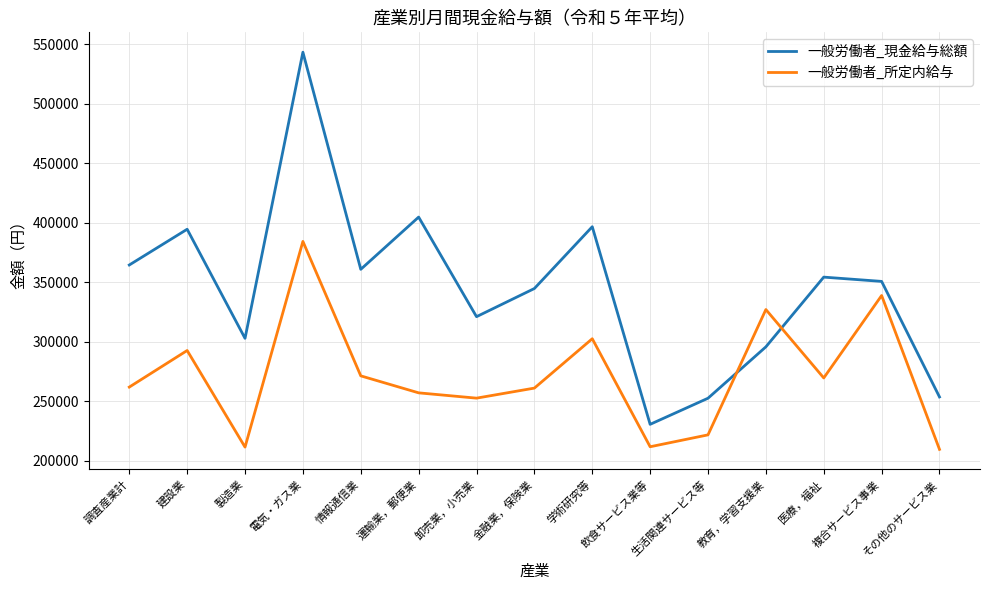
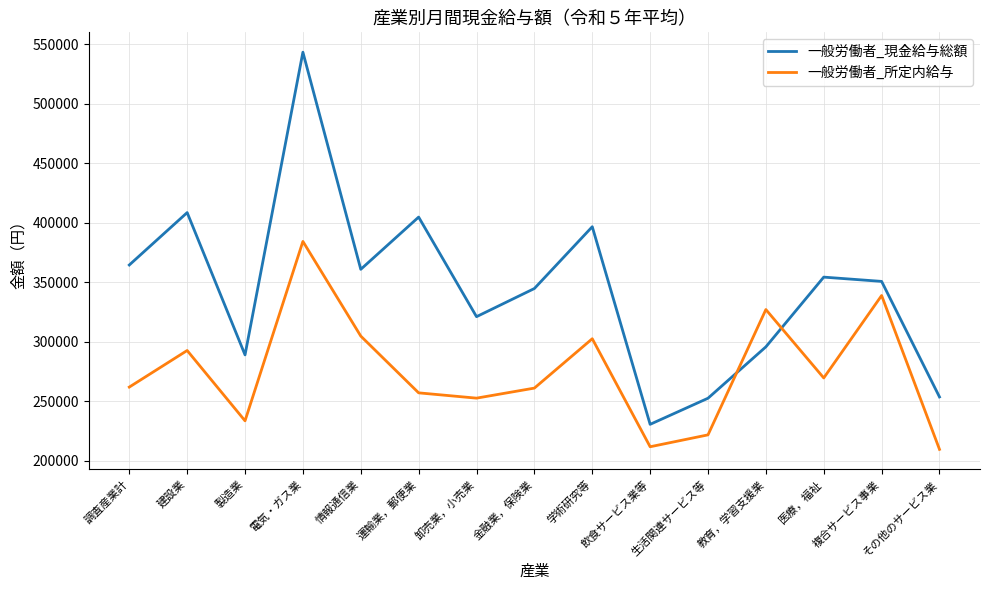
  {
    "一般労働者_現金給与総額": {
      "調査産業計": 364000,
-     "建設業": 394000,
-     "製造業": 303000,
+     "建設業": 408000,
+     "製造業": 289000,
      "電気・ガス業": 543000,
      "情報通信業": 361000,
      "運輸業，郵便業": 405000,
      "卸売業，小売業": 321000,
      "金融業，保険業": 345000,
      "学術研究等": 397000,
      "飲食サービス業等": 231000,
      "生活関連サービス等": 252000,
      "教育，学習支援業": 296000,
      "医療，福祉": 354000,
      "複合サービス事業": 351000,
      "その他のサービス業": 254000
    },
    "一般労働者_所定内給与": {
      "調査産業計": 262000,
      "建設業": 293000,
-     "製造業": 211000,
+     "製造業": 233000,
      "電気・ガス業": 384000,
-     "情報通信業": 271000,
+     "情報通信業": 305000,
      "運輸業，郵便業": 257000,
      "卸売業，小売業": 253000,
      "金融業，保険業": 261000,
      "学術研究等": 302000,
      "飲食サービス業等": 212000,
      "生活関連サービス等": 222000,
      "教育，学習支援業": 327000,
      "医療，福祉": 269000,
      "複合サービス事業": 339000,
      "その他のサービス業": 209000
    }
  }
